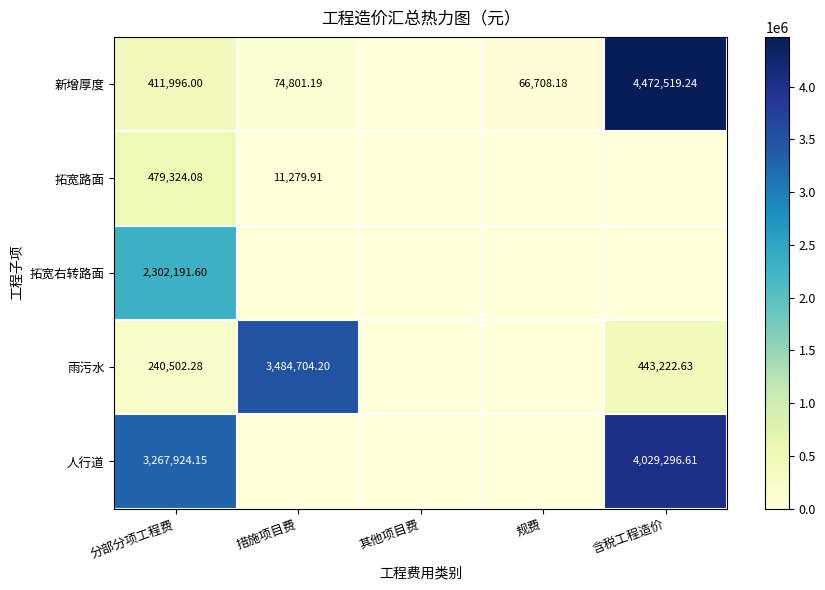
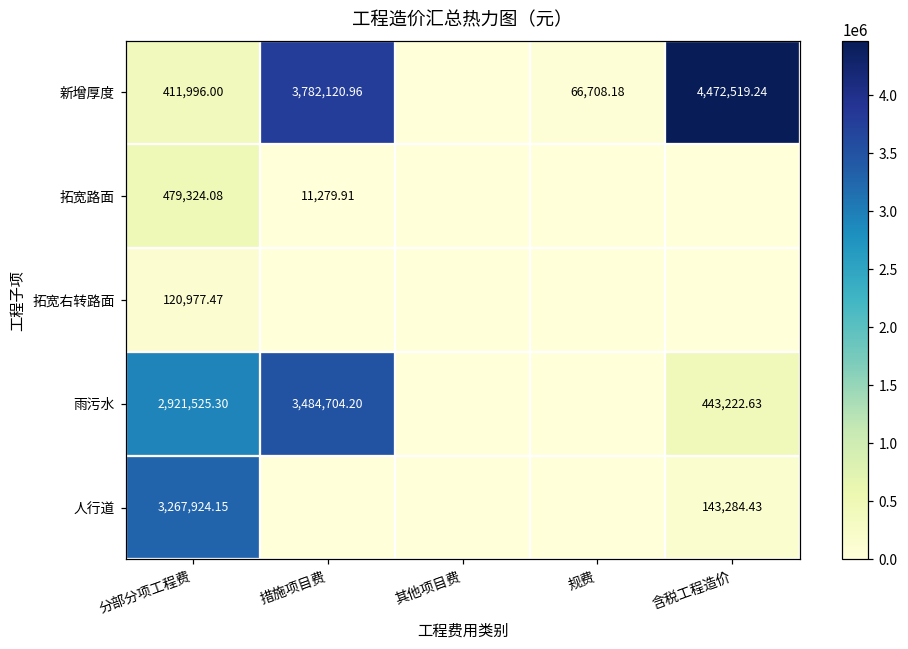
  {
    "新增厚度": {
      "分部分项工程费": "411,996.00",
-     "措施项目费": "74,801.19",
+     "措施项目费": "3,782,120.96",
      "规费": "66,708.18",
      "含税工程造价": "4,472,519.24"
    },
    "拓宽路面": {
      "分部分项工程费": "479,324.08",
      "措施项目费": "11,279.91"
    },
    "拓宽右转路面": {
-     "分部分项工程费": "2,302,191.60"
+     "分部分项工程费": "120,977.47"
    },
    "雨污水": {
-     "分部分项工程费": "240,502.28",
+     "分部分项工程费": "2,921,525.30",
      "措施项目费": "3,484,704.20",
      "含税工程造价": "443,222.63"
    },
    "人行道": {
      "分部分项工程费": "3,267,924.15",
-     "含税工程造价": "4,029,296.61"
+     "含税工程造价": "143,284.43"
    }
  }
